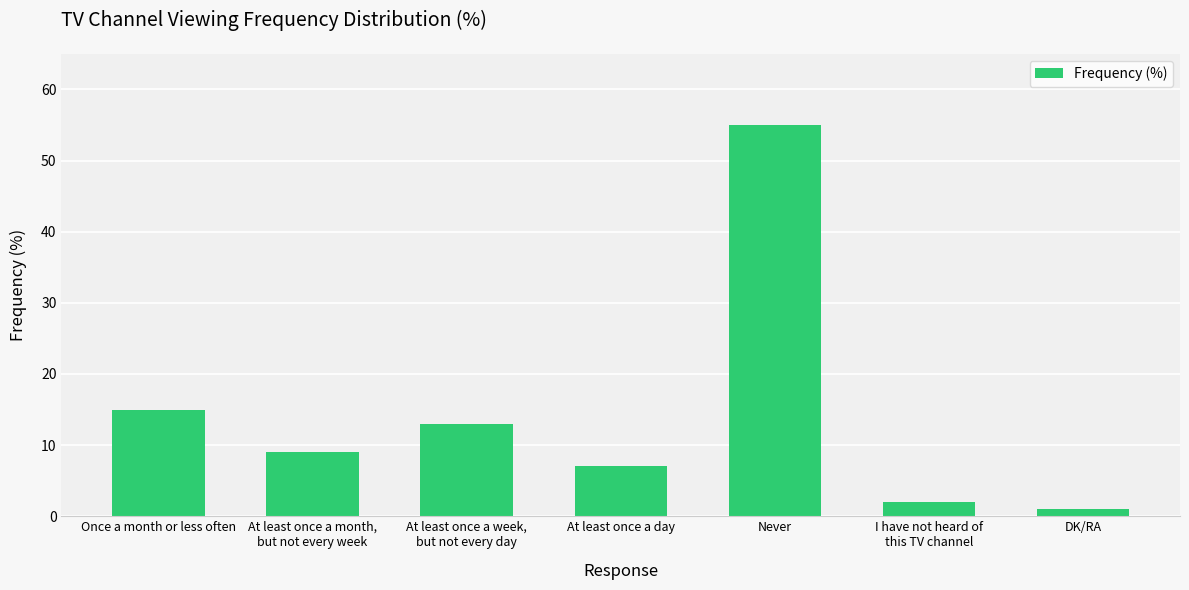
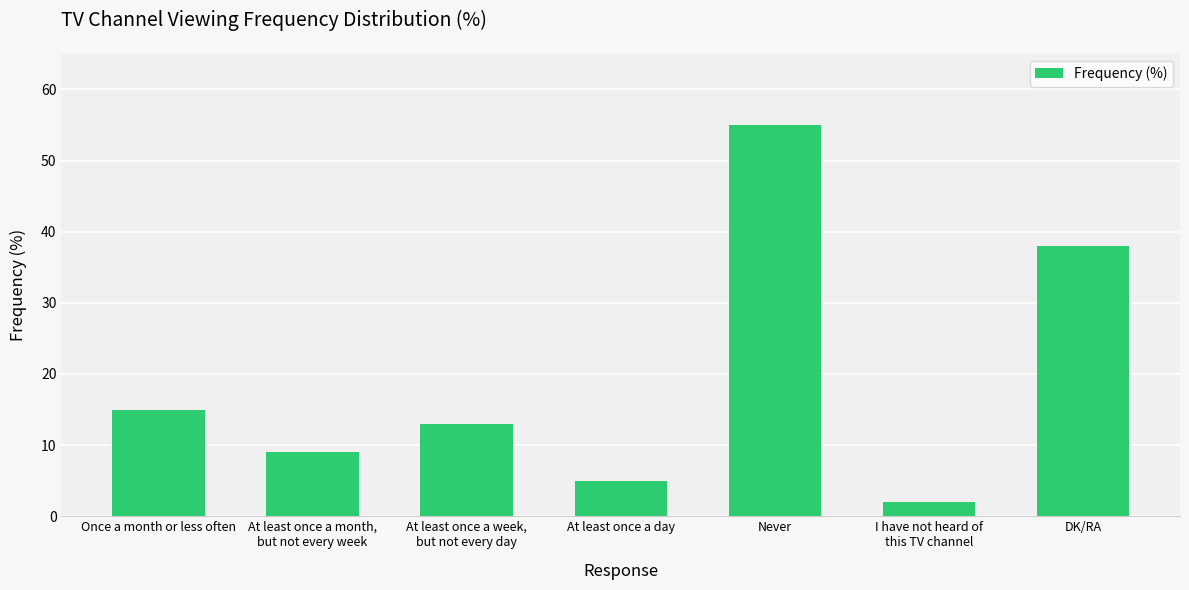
  {
    "Once a month or less often": 15,
    "At least once a month, but not every week": 9,
    "At least once a week, but not every day": 13,
-   "At least once a day": 7,
+   "At least once a day": 5,
    "Never": 55,
    "I have not heard of this TV channel": 2,
-   "DK/RA": 1
+   "DK/RA": 38
  }
